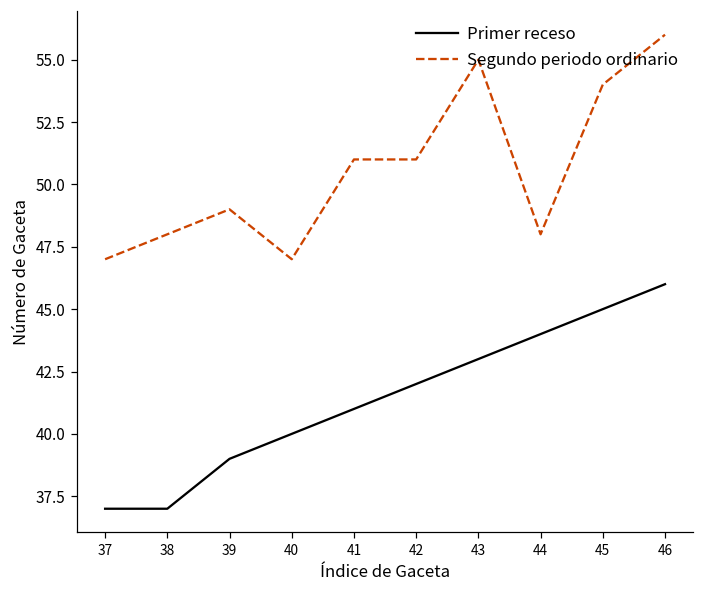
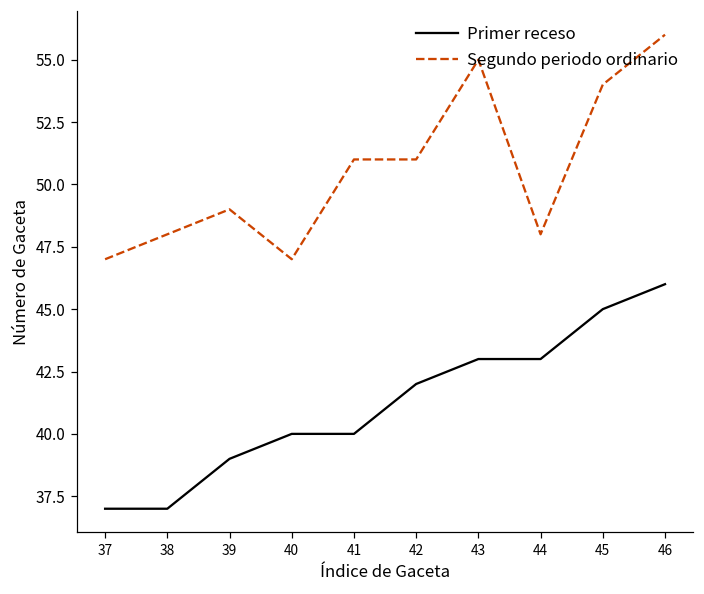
  {
    "Primer receso": {
      "37": 37,
      "38": 37,
      "39": 39,
      "40": 40,
-     "41": 41,
+     "41": 40,
      "42": 42,
      "43": 43,
-     "44": 44,
+     "44": 43,
      "45": 45,
      "46": 46
    },
    "Segundo periodo ordinario": {
      "37": 47,
      "38": 48,
      "39": 49,
      "40": 47,
      "41": 51,
      "42": 51,
      "43": 55,
      "44": 48,
      "45": 54,
      "46": 56
    }
  }
